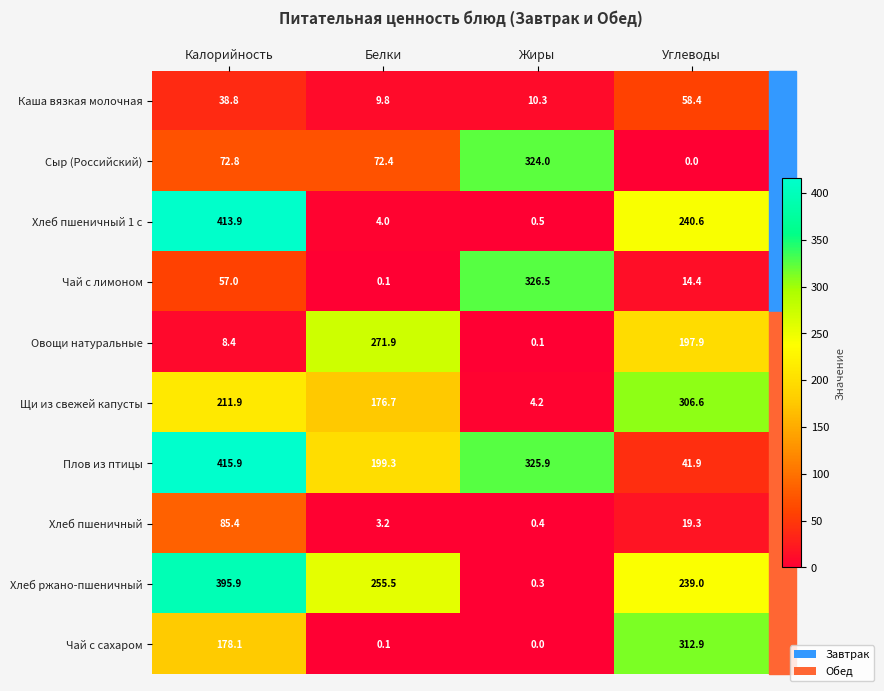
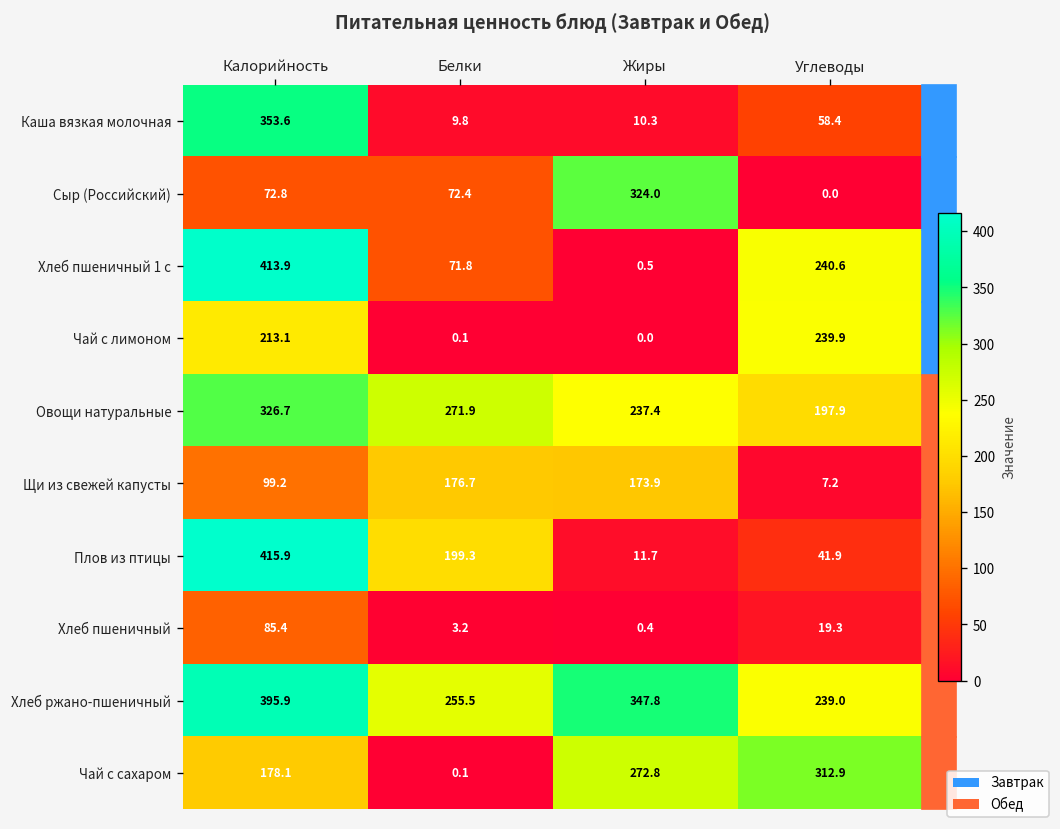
  {
    "Каша вязкая молочная": {
-     "Калорийность": 38.8,
+     "Калорийность": 353.6,
      "Белки": 9.8,
      "Жиры": 10.3,
      "Углеводы": 58.4
    },
    "Сыр (Российский)": {
      "Калорийность": 72.8,
      "Белки": 72.4,
      "Жиры": 324.0,
      "Углеводы": 0.0
    },
    "Хлеб пшеничный 1 с": {
      "Калорийность": 413.9,
-     "Белки": 4.0,
+     "Белки": 71.8,
      "Жиры": 0.5,
      "Углеводы": 240.6
    },
    "Чай с лимоном": {
-     "Калорийность": 57.0,
+     "Калорийность": 213.1,
      "Белки": 0.1,
-     "Жиры": 326.5,
-     "Углеводы": 14.4
+     "Жиры": 0.0,
+     "Углеводы": 239.9
    },
    "Овощи натуральные": {
-     "Калорийность": 8.4,
+     "Калорийность": 326.7,
      "Белки": 271.9,
-     "Жиры": 0.1,
+     "Жиры": 237.4,
      "Углеводы": 197.9
    },
    "Щи из свежей капусты": {
-     "Калорийность": 211.9,
+     "Калорийность": 99.2,
      "Белки": 176.7,
-     "Жиры": 4.2,
-     "Углеводы": 306.6
+     "Жиры": 173.9,
+     "Углеводы": 7.2
    },
    "Плов из птицы": {
      "Калорийность": 415.9,
      "Белки": 199.3,
-     "Жиры": 325.9,
+     "Жиры": 11.7,
      "Углеводы": 41.9
    },
    "Хлеб пшеничный": {
      "Калорийность": 85.4,
      "Белки": 3.2,
      "Жиры": 0.4,
      "Углеводы": 19.3
    },
    "Хлеб ржано-пшеничный": {
      "Калорийность": 395.9,
      "Белки": 255.5,
-     "Жиры": 0.3,
+     "Жиры": 347.8,
      "Углеводы": 239.0
    },
    "Чай с сахаром": {
      "Калорийность": 178.1,
      "Белки": 0.1,
-     "Жиры": 0.0,
+     "Жиры": 272.8,
      "Углеводы": 312.9
    }
  }
